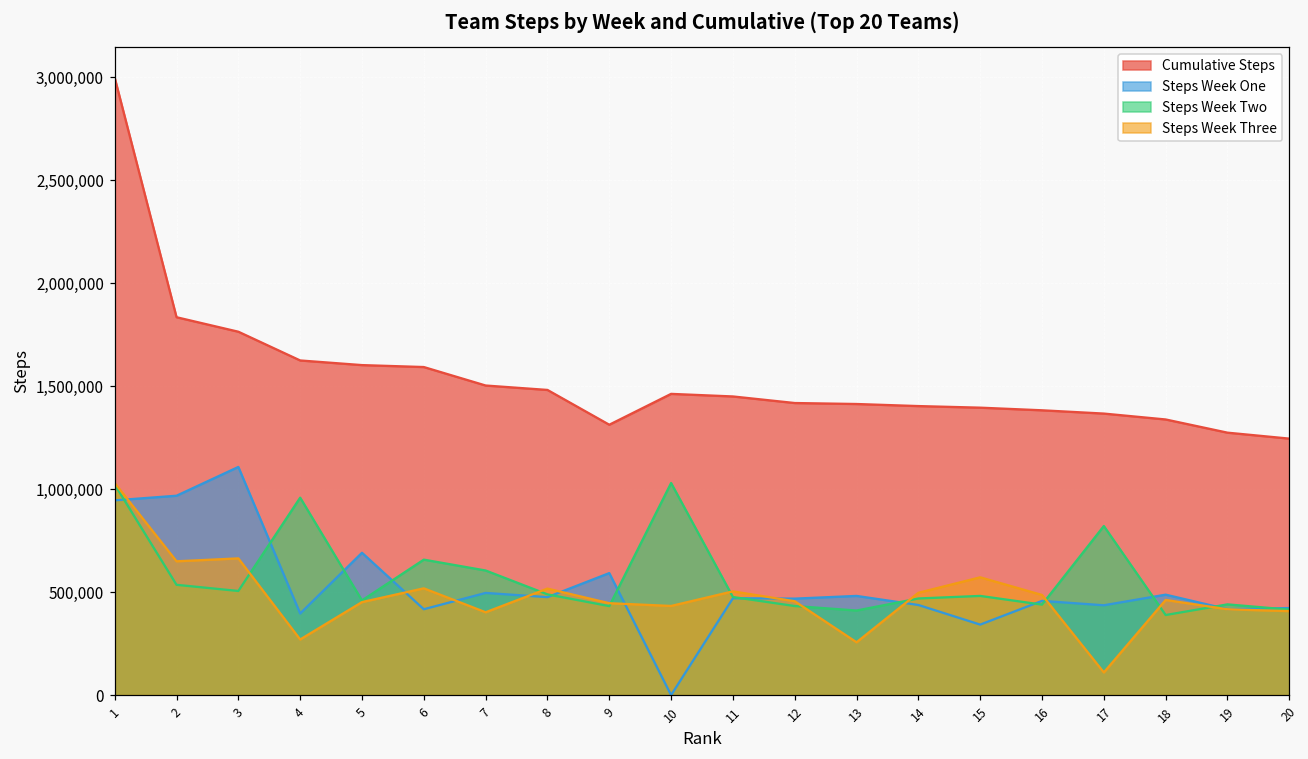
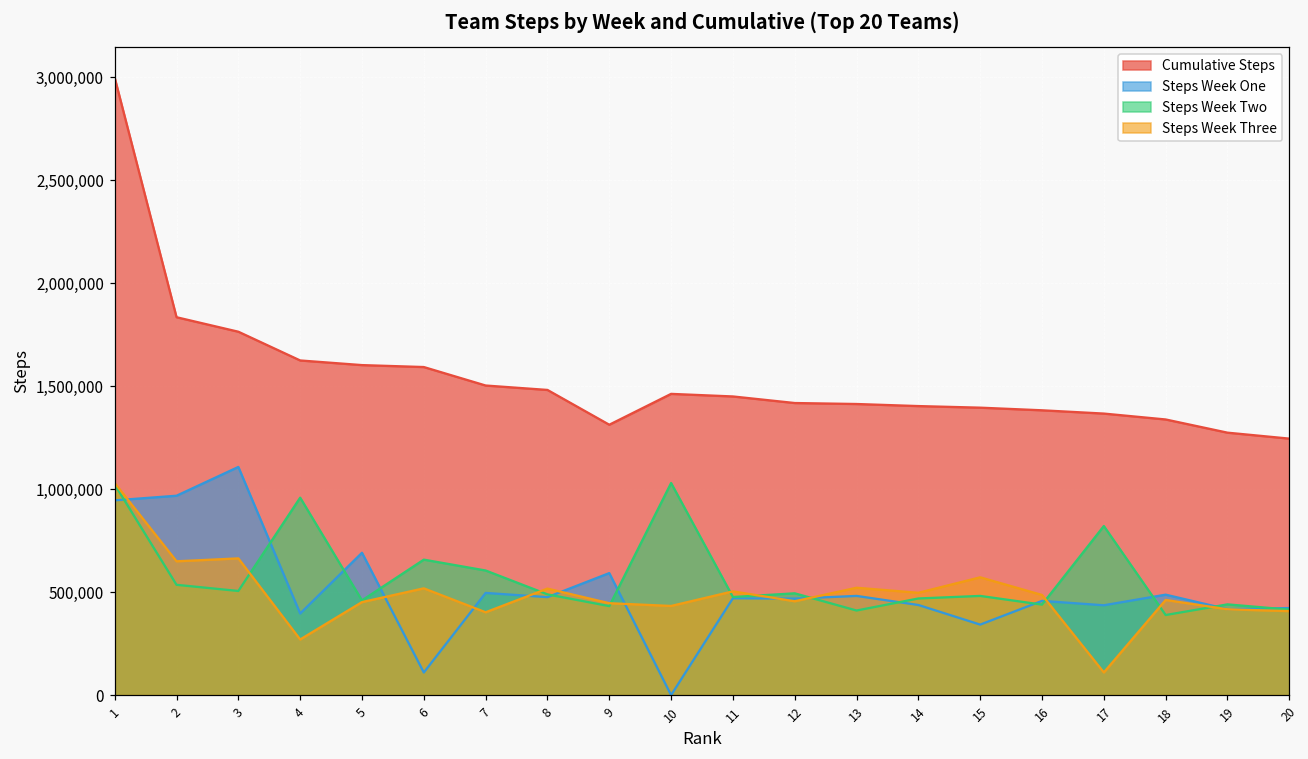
  {
    "Cumulative Steps": {
      "1": "3,000,000",
      "2": "1,840,000",
      "3": "1,760,000",
      "4": "1,630,000",
      "5": "1,600,000",
      "6": "1,590,000",
      "7": "1,500,000",
      "8": "1,480,000",
      "9": "1,310,000",
      "10": "1,460,000",
      "11": "1,450,000",
      "12": "1,420,000",
      "13": "1,410,000",
      "14": "1,400,000",
      "15": "1,400,000",
      "16": "1,380,000",
      "17": "1,370,000",
      "18": "1,340,000",
      "19": "1,270,000",
      "20": "1,250,000"
    },
    "Steps Week One": {
      "1": "950,000",
      "2": "970,000",
      "3": "1,110,000",
      "4": "400,000",
      "5": "690,000",
-     "6": "420,000",
+     "6": "110,000",
      "7": "500,000",
      "8": "480,000",
      "9": "590,000",
      "10": "0",
      "13": "480,000",
      "14": "440,000",
      "15": "340,000",
      "16": "460,000",
      "17": "440,000",
      "18": "490,000"
    },
    "Steps Week Two": {
      "2": "540,000",
      "3": "510,000",
      "4": "960,000",
      "6": "660,000",
      "7": "610,000",
      "8": "490,000",
      "9": "430,000",
      "10": "1,030,000",
-     "12": "430,000",
+     "12": "490,000",
      "13": "410,000",
      "14": "470,000",
      "15": "480,000",
      "16": "440,000",
      "17": "820,000",
      "18": "390,000",
      "19": "440,000"
    },
    "Steps Week Three": {
      "2": "650,000",
      "3": "660,000",
      "4": "270,000",
      "6": "520,000",
      "7": "400,000",
      "8": "520,000",
      "9": "450,000",
      "10": "430,000",
      "11": "500,000",
-     "13": "260,000",
+     "13": "520,000",
      "14": "500,000",
      "15": "570,000",
      "16": "490,000",
      "17": "110,000",
      "18": "460,000"
    }
  }
